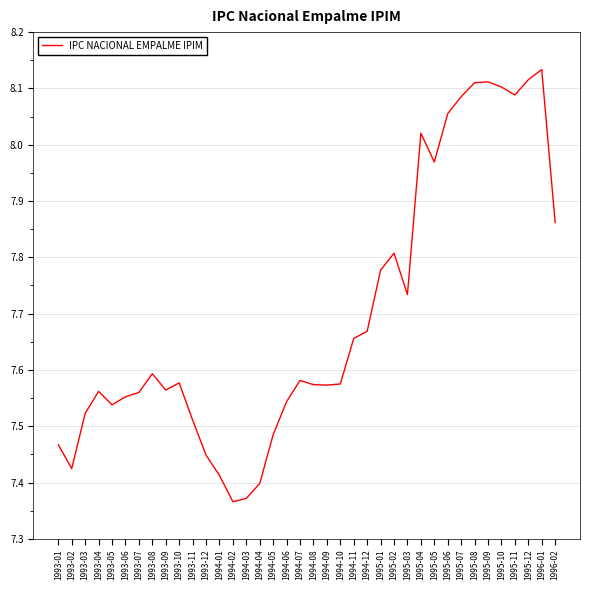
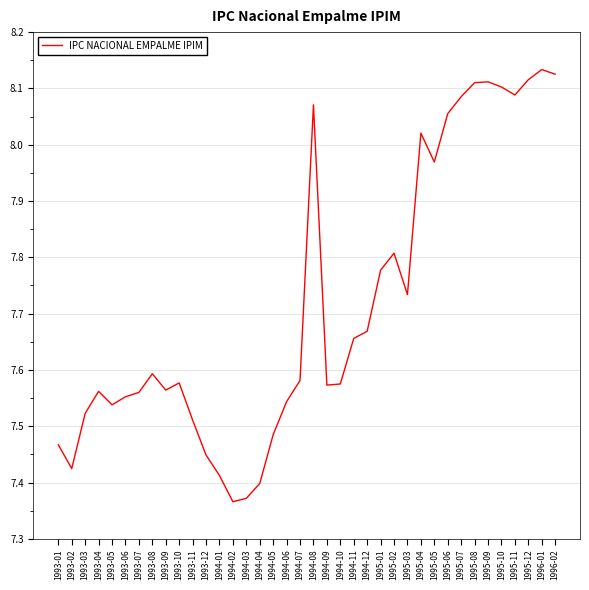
  {
    "1993-01": 7.47,
    "1993-02": 7.42,
    "1993-03": 7.52,
    "1993-04": 7.56,
    "1993-05": 7.54,
    "1993-06": 7.55,
    "1993-07": 7.56,
    "1993-08": 7.59,
    "1993-09": 7.56,
    "1993-10": 7.58,
    "1993-11": 7.51,
    "1993-12": 7.45,
    "1994-01": 7.41,
    "1994-02": 7.37,
    "1994-03": 7.37,
    "1994-04": 7.40,
    "1994-05": 7.48,
    "1994-06": 7.54,
    "1994-07": 7.58,
-   "1994-08": 7.57,
+   "1994-08": 8.07,
    "1994-09": 7.57,
    "1994-10": 7.58,
    "1994-11": 7.66,
    "1994-12": 7.67,
    "1995-01": 7.78,
    "1995-02": 7.81,
    "1995-03": 7.73,
    "1995-04": 8.02,
    "1995-05": 7.97,
    "1995-06": 8.06,
    "1995-07": 8.09,
    "1995-08": 8.11,
    "1995-09": 8.11,
    "1995-10": 8.10,
    "1995-11": 8.09,
    "1995-12": 8.12,
    "1996-01": 8.13,
-   "1996-02": 7.86
+   "1996-02": 8.13
  }
